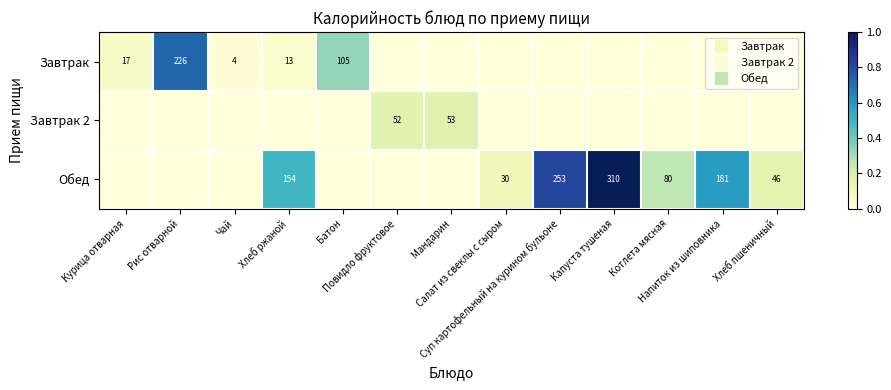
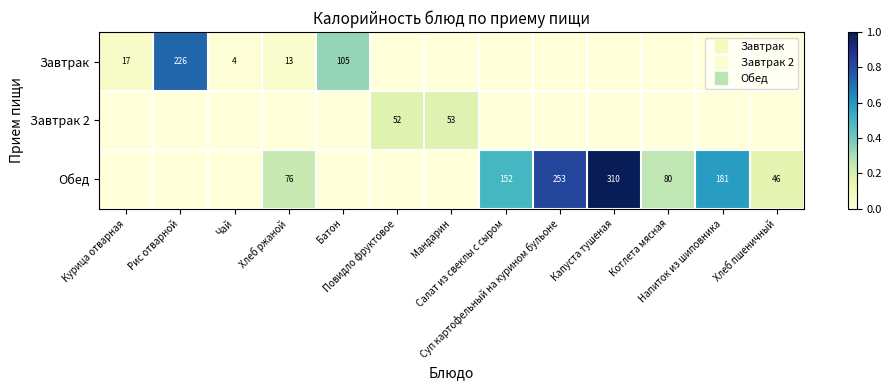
  {
    "Завтрак": {
      "Курица отварная": 17,
      "Рис отварной": 226,
      "Чай": 4,
      "Хлеб ржаной": 13,
      "Батон": 105
    },
    "Завтрак 2": {
      "Повидло фруктовое": 52,
      "Мандарин": 53
    },
    "Обед": {
-     "Хлеб ржаной": 154,
-     "Салат из свеклы с сыром": 30,
+     "Хлеб ржаной": 76,
+     "Салат из свеклы с сыром": 152,
      "Суп картофельный на курином бульоне": 253,
      "Капуста тушеная": 310,
      "Котлета мясная": 80,
      "Напиток из шиповника": 181,
      "Хлеб пшеничный": 46
    }
  }
